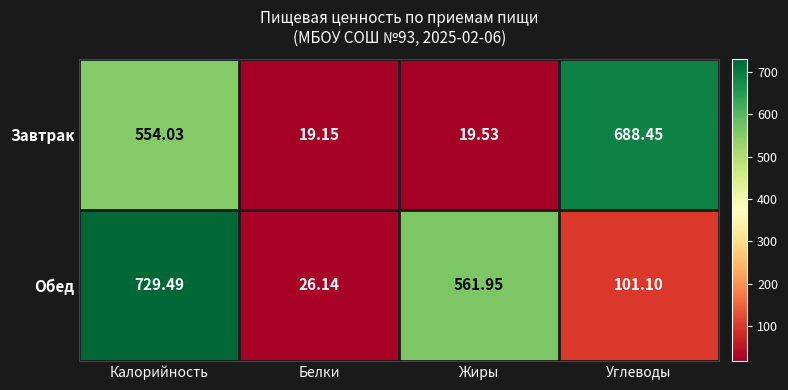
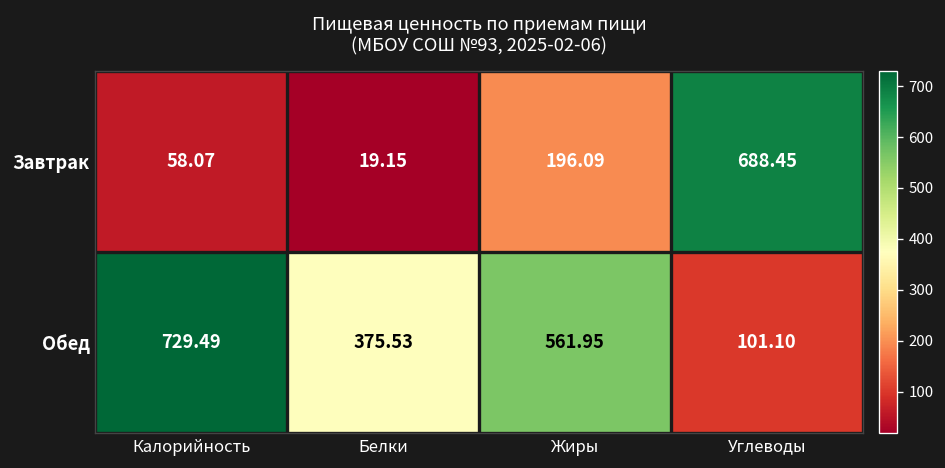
  {
    "Завтрак": {
-     "Калорийность": 554.03,
+     "Калорийность": 58.07,
      "Белки": 19.15,
-     "Жиры": 19.53,
+     "Жиры": 196.09,
      "Углеводы": 688.45
    },
    "Обед": {
      "Калорийность": 729.49,
-     "Белки": 26.14,
+     "Белки": 375.53,
      "Жиры": 561.95,
      "Углеводы": 101.10
    }
  }
